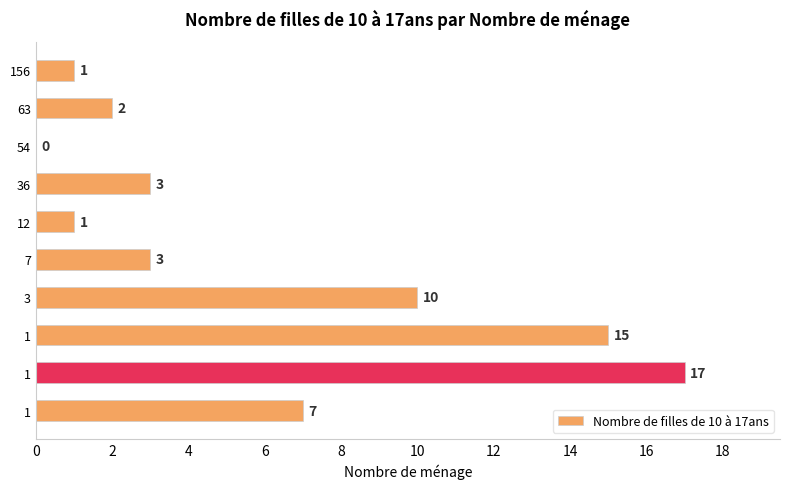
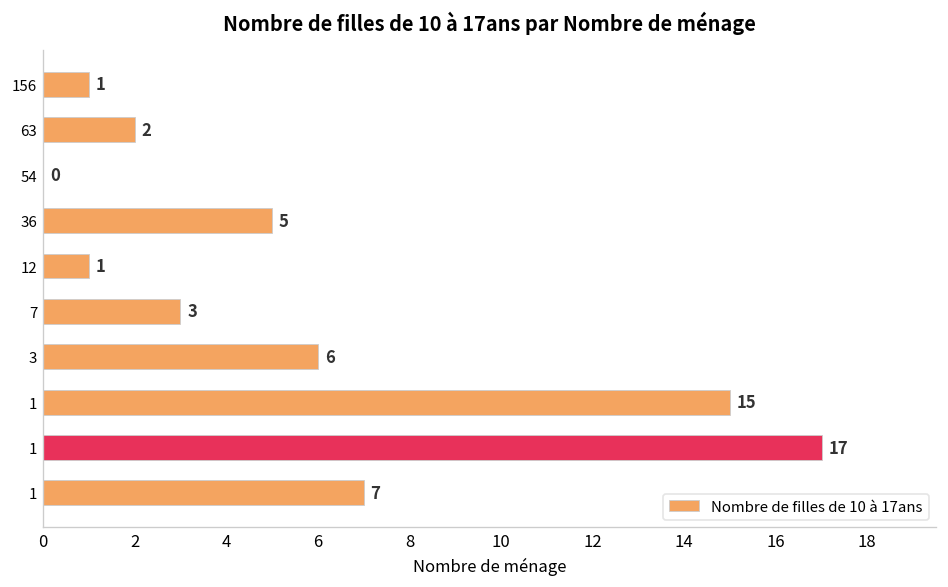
  {
    "156": 1,
    "63": 2,
    "54": 0,
-   "36": 3,
+   "36": 5,
    "12": 1,
    "7": 3,
-   "3": 10
+   "3": 6
  }
